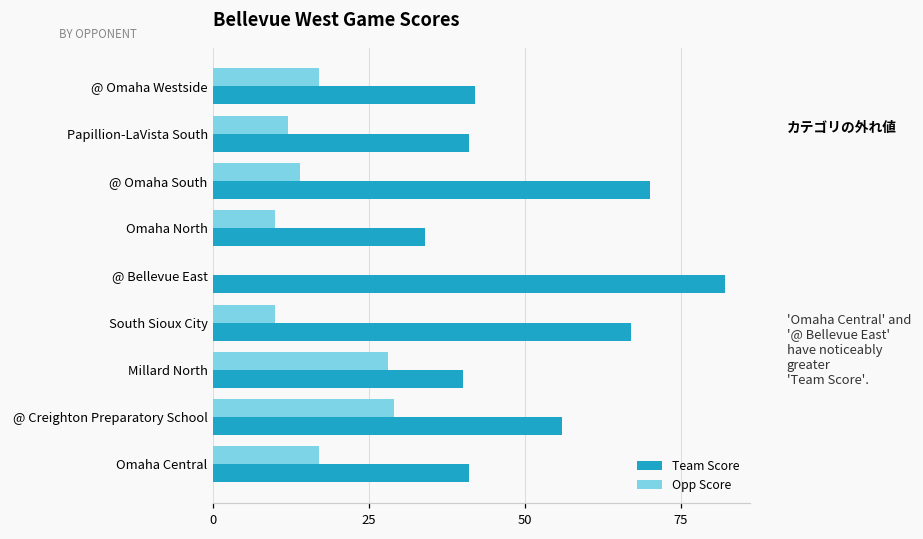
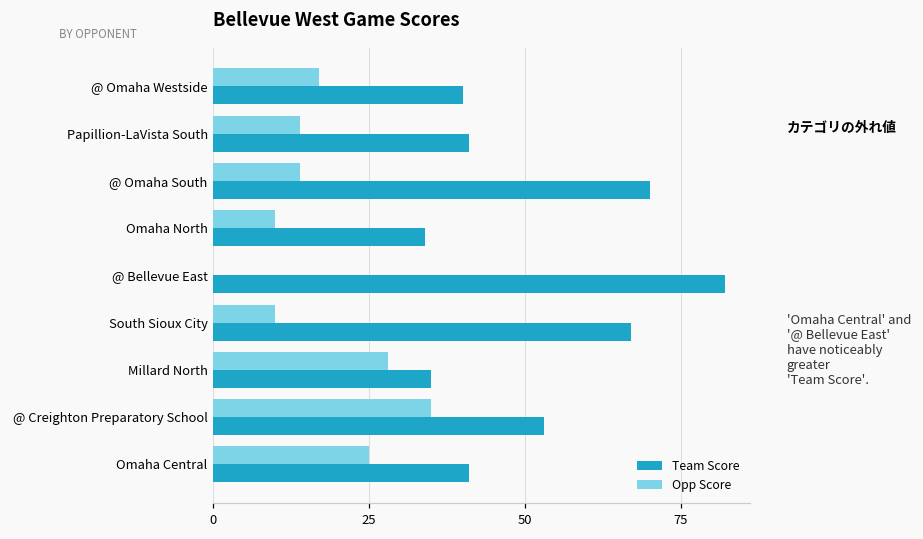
  {
    "Team Score": {
-     "@ Omaha Westside": 42,
+     "@ Omaha Westside": 40,
      "Papillion-LaVista South": 41,
      "@ Omaha South": 70,
      "Omaha North": 34,
      "@ Bellevue East": 82,
      "South Sioux City": 67,
-     "Millard North": 40,
-     "@ Creighton Preparatory School": 56,
+     "Millard North": 35,
+     "@ Creighton Preparatory School": 53,
      "Omaha Central": 41
    },
    "Opp Score": {
      "@ Omaha Westside": 17,
-     "Papillion-LaVista South": 12,
+     "Papillion-LaVista South": 14,
      "@ Omaha South": 14,
      "Omaha North": 10,
      "@ Bellevue East": 0,
      "South Sioux City": 10,
      "Millard North": 28,
-     "@ Creighton Preparatory School": 29,
-     "Omaha Central": 17
+     "@ Creighton Preparatory School": 35,
+     "Omaha Central": 25
    }
  }
